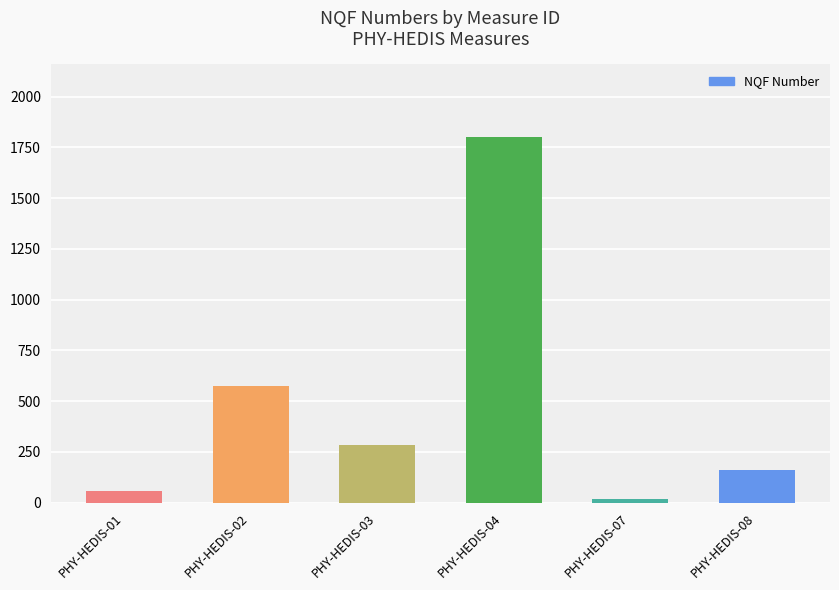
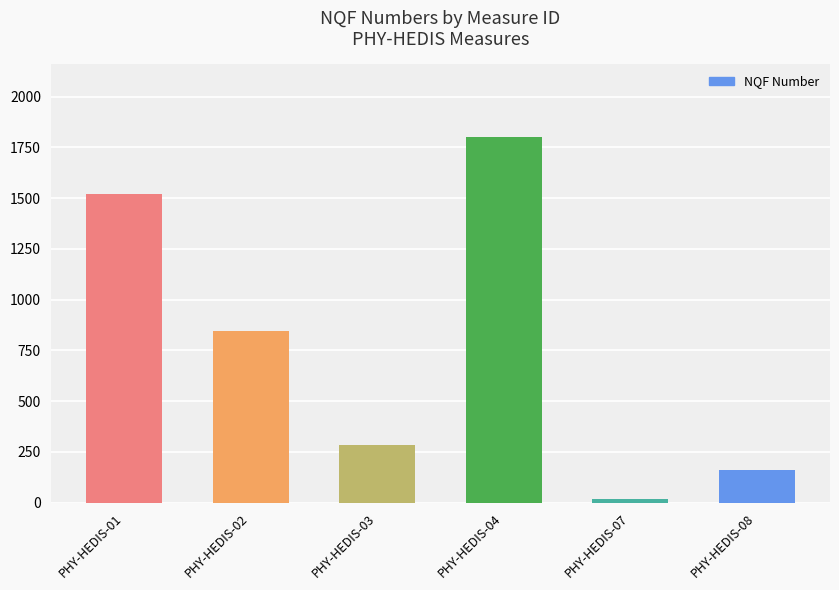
  {
-   "PHY-HEDIS-01": 60,
-   "PHY-HEDIS-02": 580,
+   "PHY-HEDIS-01": 1520,
+   "PHY-HEDIS-02": 840,
    "PHY-HEDIS-03": 280,
    "PHY-HEDIS-04": 1800,
    "PHY-HEDIS-07": 20,
    "PHY-HEDIS-08": 160
  }
